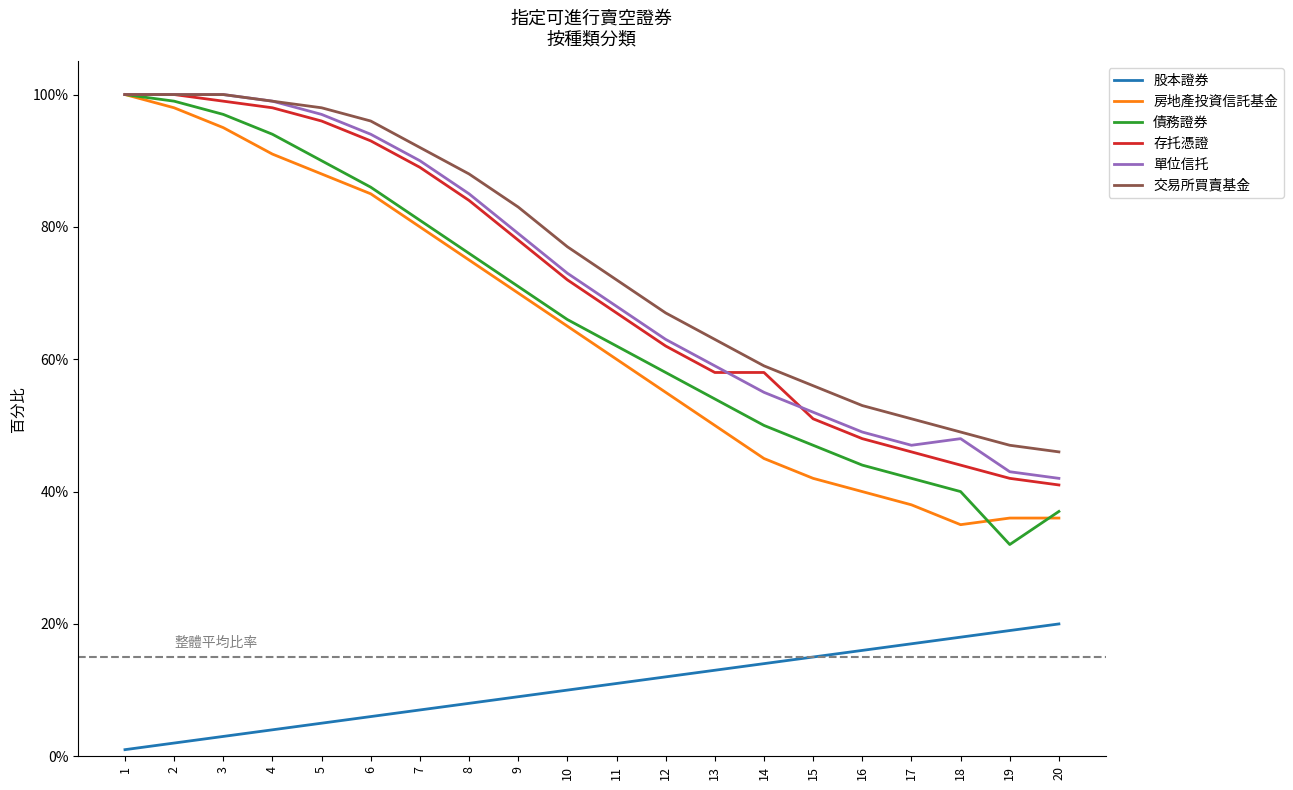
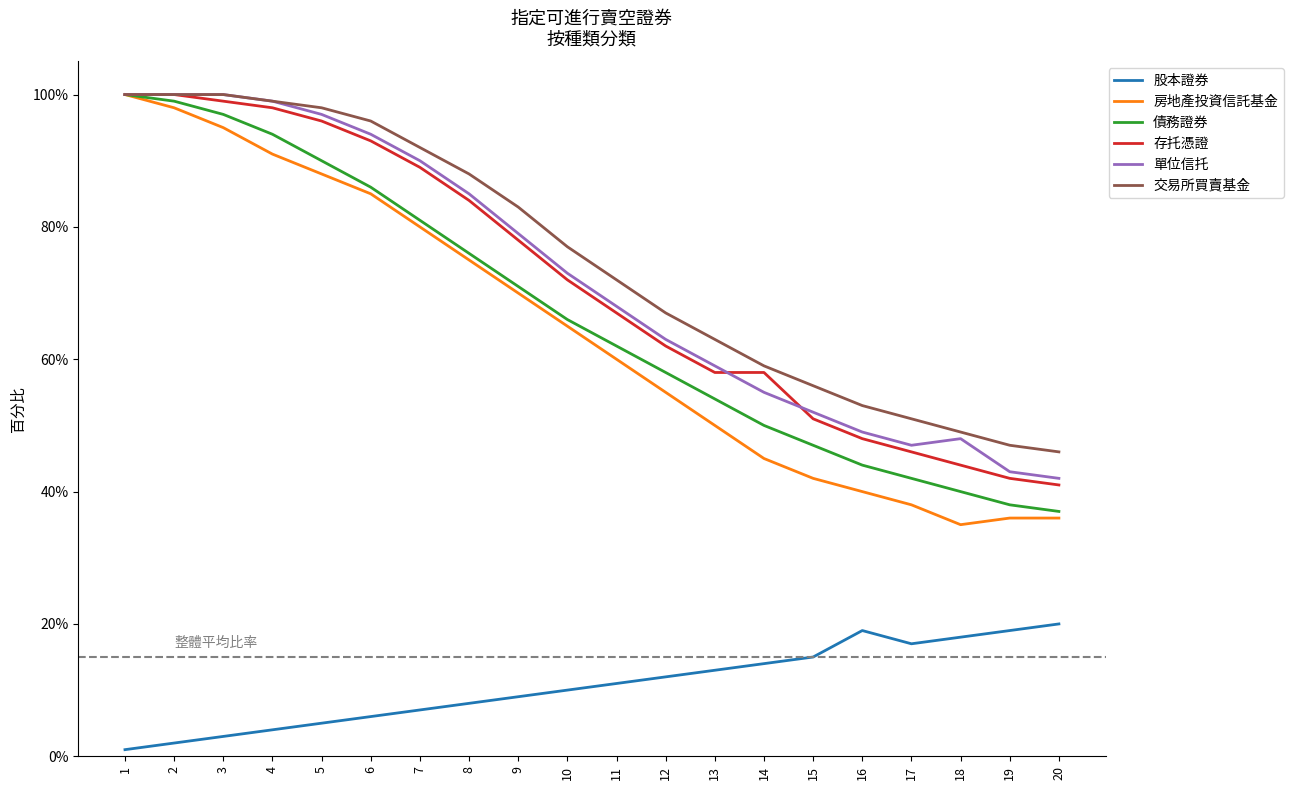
  {
    "股本證券": {
      "1": "1%",
      "2": "2%",
      "3": "3%",
      "4": "4%",
      "5": "5%",
      "6": "6%",
      "7": "7%",
      "8": "8%",
      "9": "9%",
      "10": "10%",
      "11": "11%",
      "12": "12%",
      "13": "13%",
      "14": "14%",
      "15": "15%",
-     "16": "16%",
+     "16": "19%",
      "17": "17%",
      "18": "18%",
      "19": "19%",
      "20": "20%"
    },
    "房地產投資信託基金": {
      "2": "98%",
      "3": "95%",
      "4": "91%",
      "5": "88%",
      "6": "85%",
      "7": "80%",
      "8": "75%",
      "9": "70%",
      "10": "65%",
      "11": "60%",
      "12": "55%",
      "13": "50%",
      "14": "45%",
      "15": "42%",
      "16": "40%",
      "17": "38%",
      "18": "35%",
      "19": "36%",
      "20": "36%"
    },
    "債務證券": {
      "2": "99%",
      "3": "97%",
      "4": "94%",
      "5": "90%",
      "6": "86%",
      "7": "81%",
      "8": "76%",
      "9": "71%",
      "10": "66%",
      "11": "62%",
      "12": "58%",
      "13": "54%",
      "14": "50%",
      "15": "47%",
      "16": "44%",
      "17": "42%",
      "18": "40%",
-     "19": "32%",
+     "19": "38%",
      "20": "37%"
    },
    "存托憑證": {
      "3": "99%",
      "4": "98%",
      "5": "96%",
      "6": "93%",
      "7": "89%",
      "8": "84%",
      "9": "78%",
      "10": "72%",
      "11": "67%",
      "12": "62%",
      "13": "58%",
      "14": "58%",
      "15": "51%",
      "16": "48%",
      "17": "46%",
      "18": "44%",
      "19": "42%",
      "20": "41%"
    },
    "單位信托": {
      "5": "97%",
      "6": "94%",
      "7": "90%",
      "8": "85%",
      "9": "79%",
      "10": "73%",
      "11": "68%",
      "12": "63%",
      "13": "59%",
      "14": "55%",
      "15": "52%",
      "16": "49%",
      "17": "47%",
      "18": "48%",
      "19": "43%",
      "20": "42%"
    },
    "交易所買賣基金": {
      "5": "98%",
      "6": "96%",
      "7": "92%",
      "8": "88%",
      "9": "83%",
      "10": "77%",
      "11": "72%",
      "12": "67%",
      "13": "63%",
      "14": "59%",
      "15": "56%",
      "16": "53%",
      "17": "51%",
      "18": "49%",
      "19": "47%",
      "20": "46%"
    }
  }
